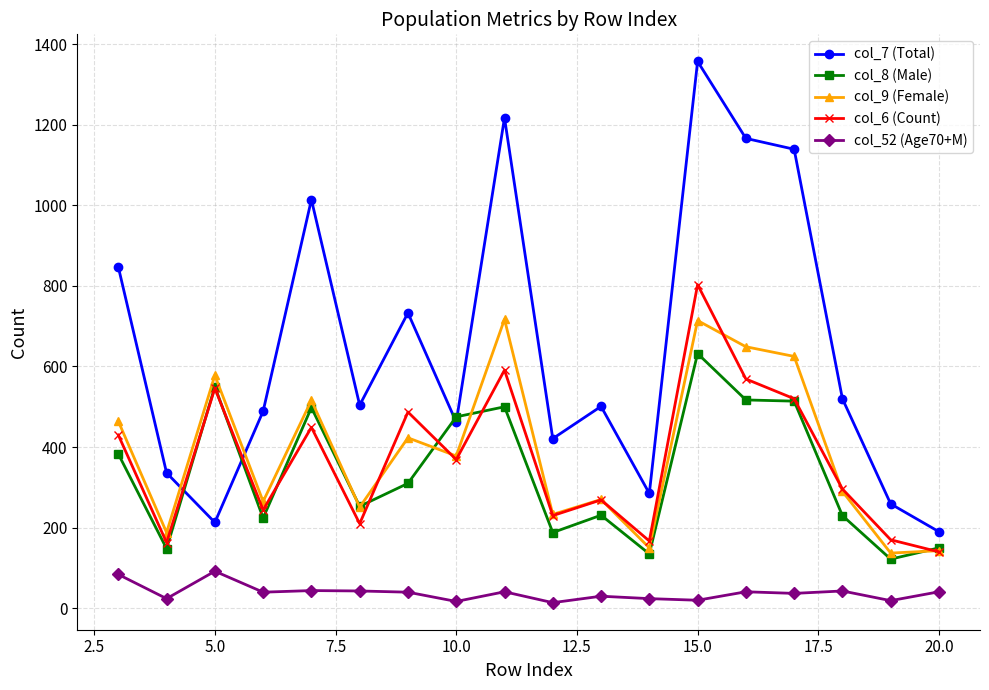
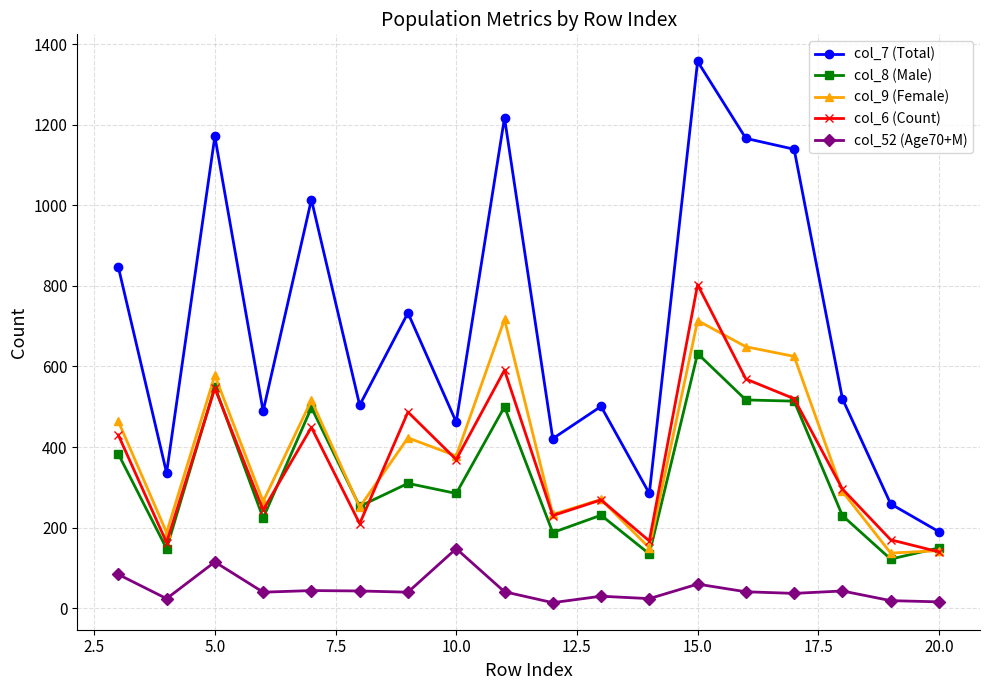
  {
    "col_7 (Total)": {
-     "5.0": 210,
+     "5.0": 1170,
      "10.0": 460,
      "15.0": 1360,
      "20.0": 190
    },
    "col_8 (Male)": {
-     "10.0": 480,
+     "10.0": 290,
      "15.0": 630,
      "20.0": 150
    },
    "col_9 (Female)": {
      "5.0": 580,
      "10.0": 380,
      "15.0": 710
    },
    "col_6 (Count)": {
      "10.0": 370,
      "15.0": 800
    },
    "col_52 (Age70+M)": {
-     "5.0": 90,
-     "10.0": 20,
-     "15.0": 20,
-     "20.0": 40
+     "5.0": 120,
+     "10.0": 150,
+     "15.0": 60,
+     "20.0": 20
    }
  }
